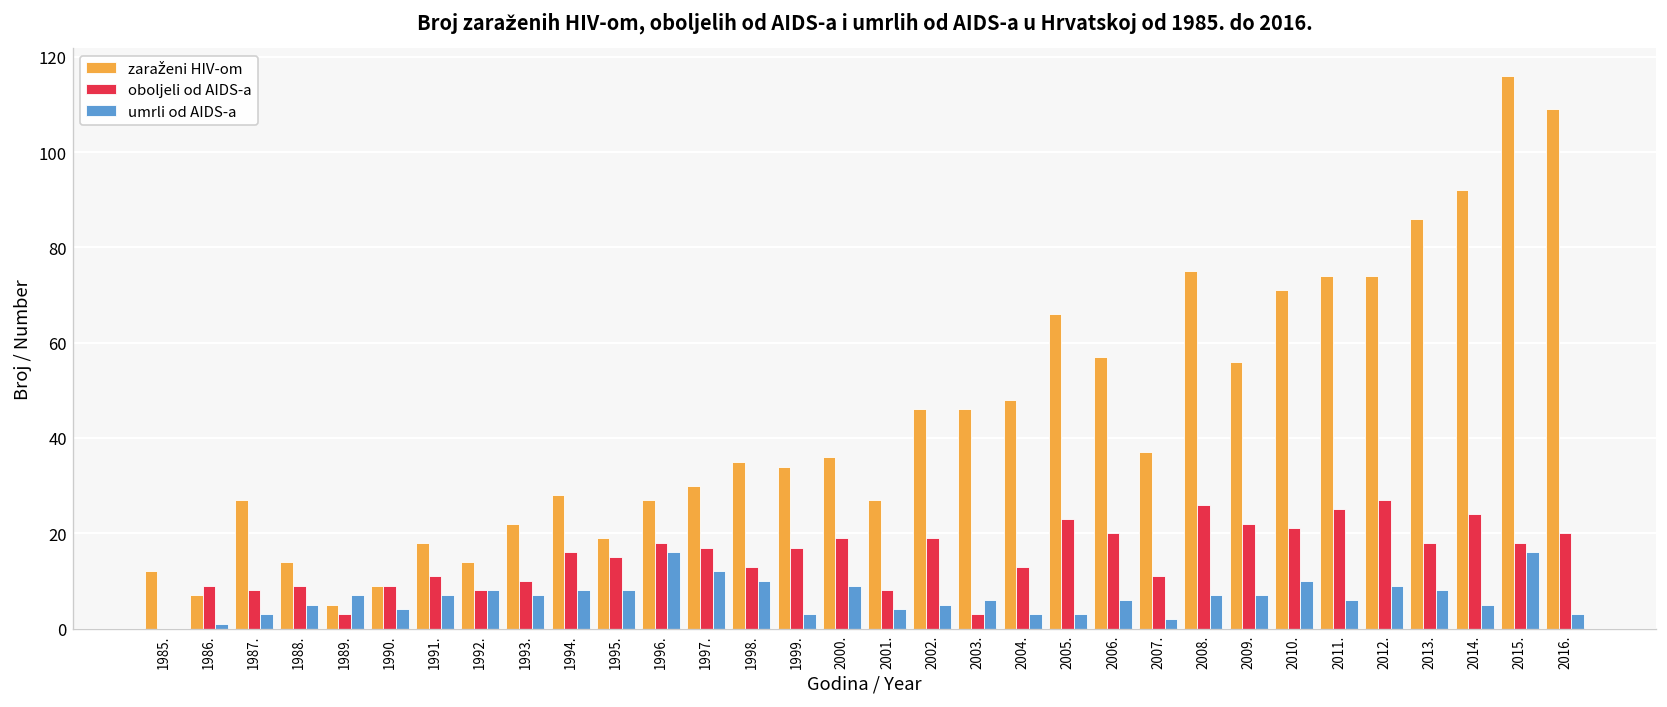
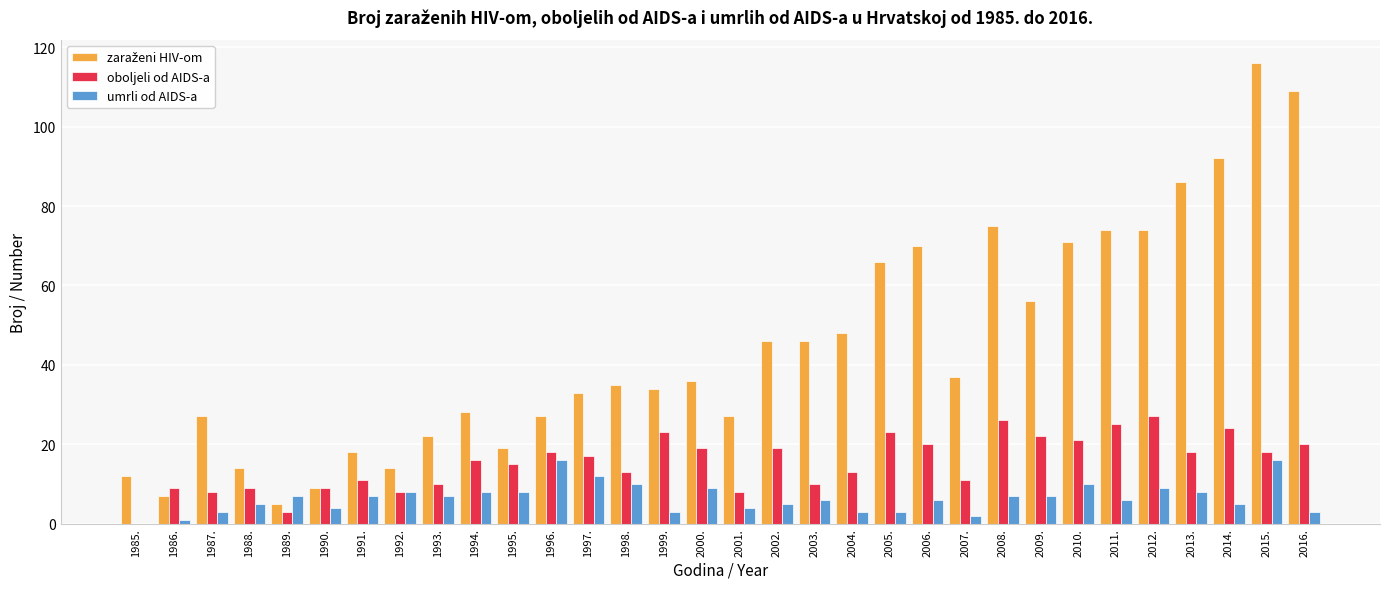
  {
    "zaraženi HIV-om": {
      "1985.": 12,
      "1986.": 7,
      "1987.": 27,
      "1988.": 14,
      "1989.": 5,
      "1990.": 9,
      "1991.": 18,
      "1992.": 14,
      "1993.": 22,
      "1994.": 28,
      "1995.": 19,
      "1996.": 27,
-     "1997.": 30,
+     "1997.": 33,
      "1998.": 35,
      "1999.": 34,
      "2000.": 36,
      "2001.": 27,
      "2002.": 46,
      "2003.": 46,
      "2004.": 48,
      "2005.": 66,
-     "2006.": 57,
+     "2006.": 70,
      "2007.": 37,
      "2008.": 75,
      "2009.": 56,
      "2010.": 71,
      "2011.": 74,
      "2012.": 74,
      "2013.": 86,
      "2014.": 92,
      "2015.": 116,
      "2016.": 109
    },
    "oboljeli od AIDS-a": {
      "1985.": 0,
      "1986.": 9,
      "1987.": 8,
      "1988.": 9,
      "1989.": 3,
      "1990.": 9,
      "1991.": 11,
      "1992.": 8,
      "1993.": 10,
      "1994.": 16,
      "1995.": 15,
      "1996.": 18,
      "1997.": 17,
      "1998.": 13,
-     "1999.": 17,
+     "1999.": 23,
      "2000.": 19,
      "2001.": 8,
      "2002.": 19,
-     "2003.": 3,
+     "2003.": 10,
      "2004.": 13,
      "2005.": 23,
      "2006.": 20,
      "2007.": 11,
      "2008.": 26,
      "2009.": 22,
      "2010.": 21,
      "2011.": 25,
      "2012.": 27,
      "2013.": 18,
      "2014.": 24,
      "2015.": 18,
      "2016.": 20
    },
    "umrli od AIDS-a": {
      "1985.": 0,
      "1986.": 1,
      "1987.": 3,
      "1988.": 5,
      "1989.": 7,
      "1990.": 4,
      "1991.": 7,
      "1992.": 8,
      "1993.": 7,
      "1994.": 8,
      "1995.": 8,
      "1996.": 16,
      "1997.": 12,
      "1998.": 10,
      "1999.": 3,
      "2000.": 9,
      "2001.": 4,
      "2002.": 5,
      "2003.": 6,
      "2004.": 3,
      "2005.": 3,
      "2006.": 6,
      "2007.": 2,
      "2008.": 7,
      "2009.": 7,
      "2010.": 10,
      "2011.": 6,
      "2012.": 9,
      "2013.": 8,
      "2014.": 5,
      "2015.": 16,
      "2016.": 3
    }
  }
